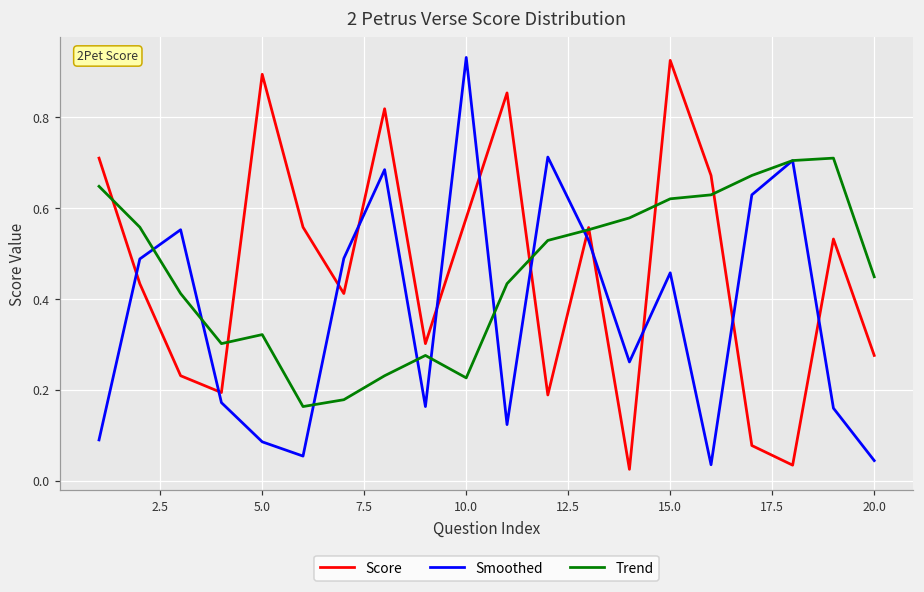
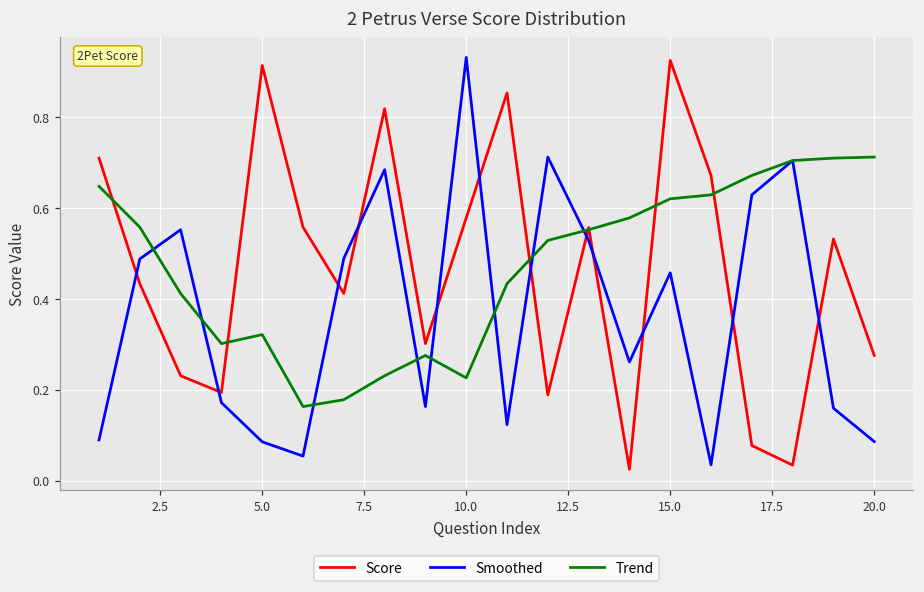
  {
    "Score": {
-     "5.0": 0.90,
+     "5.0": 0.91,
      "10.0": 0.58,
      "15.0": 0.93,
      "20.0": 0.28
    },
    "Smoothed": {
      "5.0": 0.09,
      "10.0": 0.93,
      "15.0": 0.46,
-     "20.0": 0.04
+     "20.0": 0.09
    },
    "Trend": {
      "5.0": 0.32,
      "10.0": 0.23,
      "15.0": 0.62,
-     "20.0": 0.45
+     "20.0": 0.71
    }
  }
